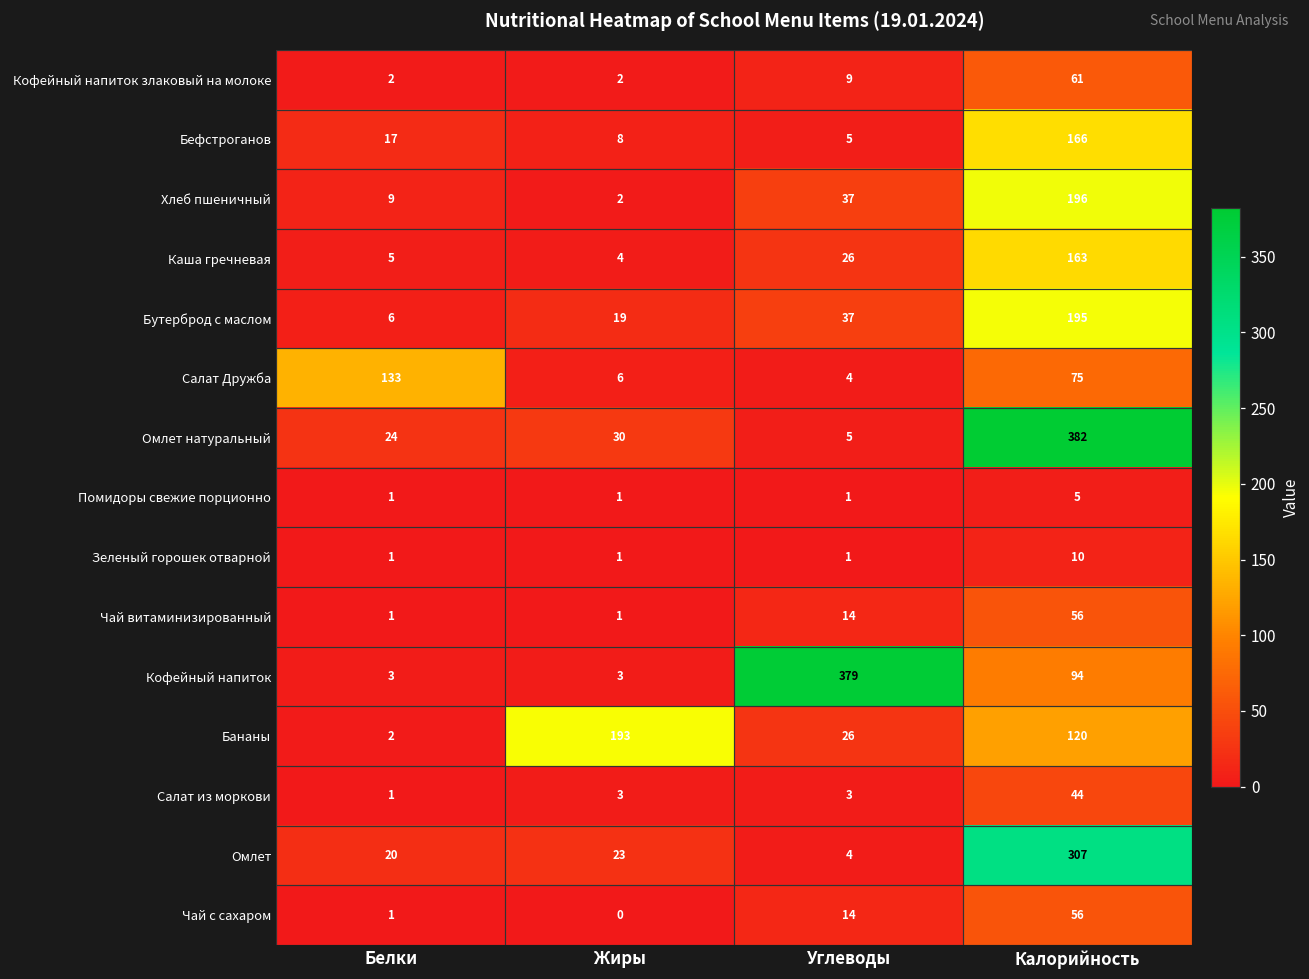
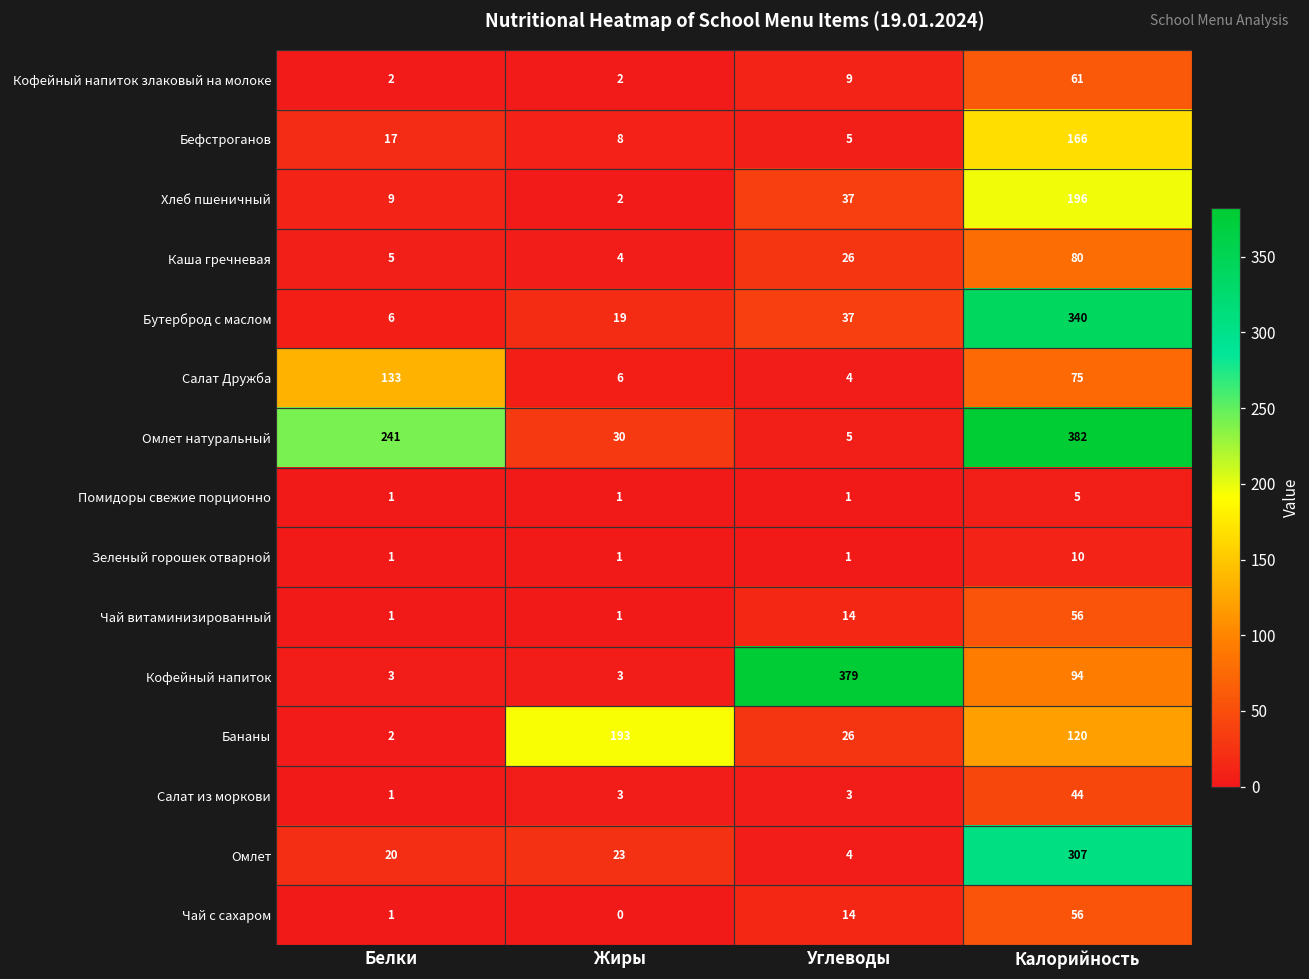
  {
    "Кофейный напиток злаковый на молоке": {
      "Белки": 2,
      "Жиры": 2,
      "Углеводы": 9,
      "Калорийность": 61
    },
    "Бефстроганов": {
      "Белки": 17,
      "Жиры": 8,
      "Углеводы": 5,
      "Калорийность": 166
    },
    "Хлеб пшеничный": {
      "Белки": 9,
      "Жиры": 2,
      "Углеводы": 37,
      "Калорийность": 196
    },
    "Каша гречневая": {
      "Белки": 5,
      "Жиры": 4,
      "Углеводы": 26,
-     "Калорийность": 163
+     "Калорийность": 80
    },
    "Бутерброд с маслом": {
      "Белки": 6,
      "Жиры": 19,
      "Углеводы": 37,
-     "Калорийность": 195
+     "Калорийность": 340
    },
    "Салат Дружба": {
      "Белки": 133,
      "Жиры": 6,
      "Углеводы": 4,
      "Калорийность": 75
    },
    "Омлет натуральный": {
-     "Белки": 24,
+     "Белки": 241,
      "Жиры": 30,
      "Углеводы": 5,
      "Калорийность": 382
    },
    "Помидоры свежие порционно": {
      "Белки": 1,
      "Жиры": 1,
      "Углеводы": 1,
      "Калорийность": 5
    },
    "Зеленый горошек отварной": {
      "Белки": 1,
      "Жиры": 1,
      "Углеводы": 1,
      "Калорийность": 10
    },
    "Чай витаминизированный": {
      "Белки": 1,
      "Жиры": 1,
      "Углеводы": 14,
      "Калорийность": 56
    },
    "Кофейный напиток": {
      "Белки": 3,
      "Жиры": 3,
      "Углеводы": 379,
      "Калорийность": 94
    },
    "Бананы": {
      "Белки": 2,
      "Жиры": 193,
      "Углеводы": 26,
      "Калорийность": 120
    },
    "Салат из моркови": {
      "Белки": 1,
      "Жиры": 3,
      "Углеводы": 3,
      "Калорийность": 44
    },
    "Омлет": {
      "Белки": 20,
      "Жиры": 23,
      "Углеводы": 4,
      "Калорийность": 307
    },
    "Чай с сахаром": {
      "Белки": 1,
      "Жиры": 0,
      "Углеводы": 14,
      "Калорийность": 56
    }
  }
